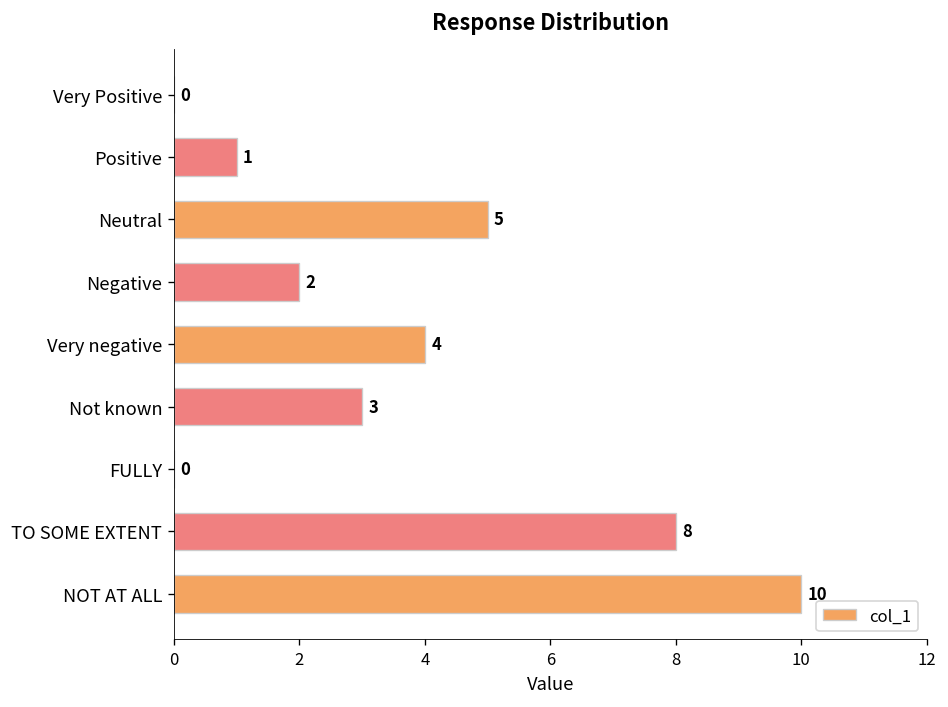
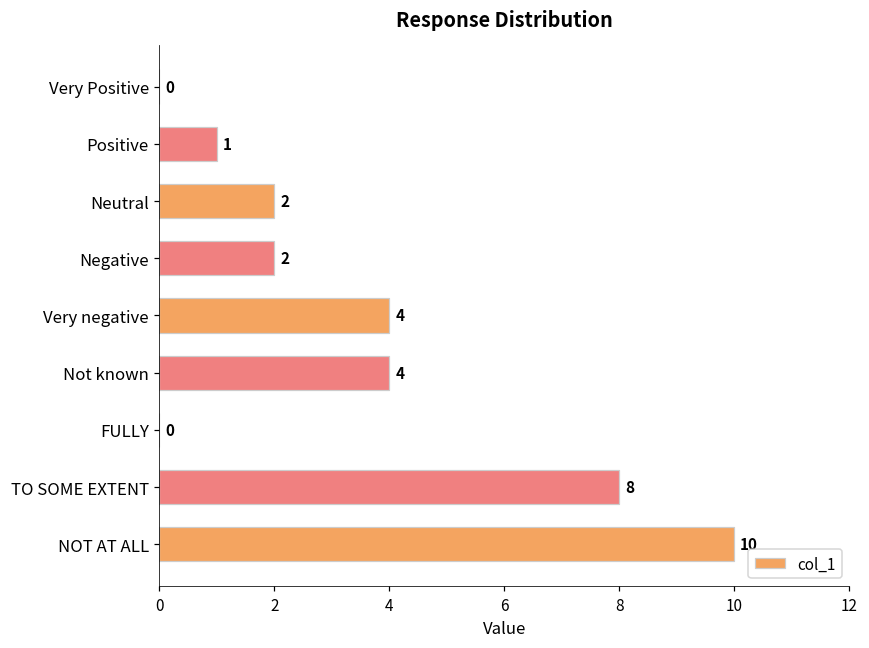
  {
    "Very Positive": 0,
    "Positive": 1,
-   "Neutral": 5,
+   "Neutral": 2,
    "Negative": 2,
    "Very negative": 4,
-   "Not known": 3,
+   "Not known": 4,
    "FULLY": 0,
    "TO SOME EXTENT": 8
  }
